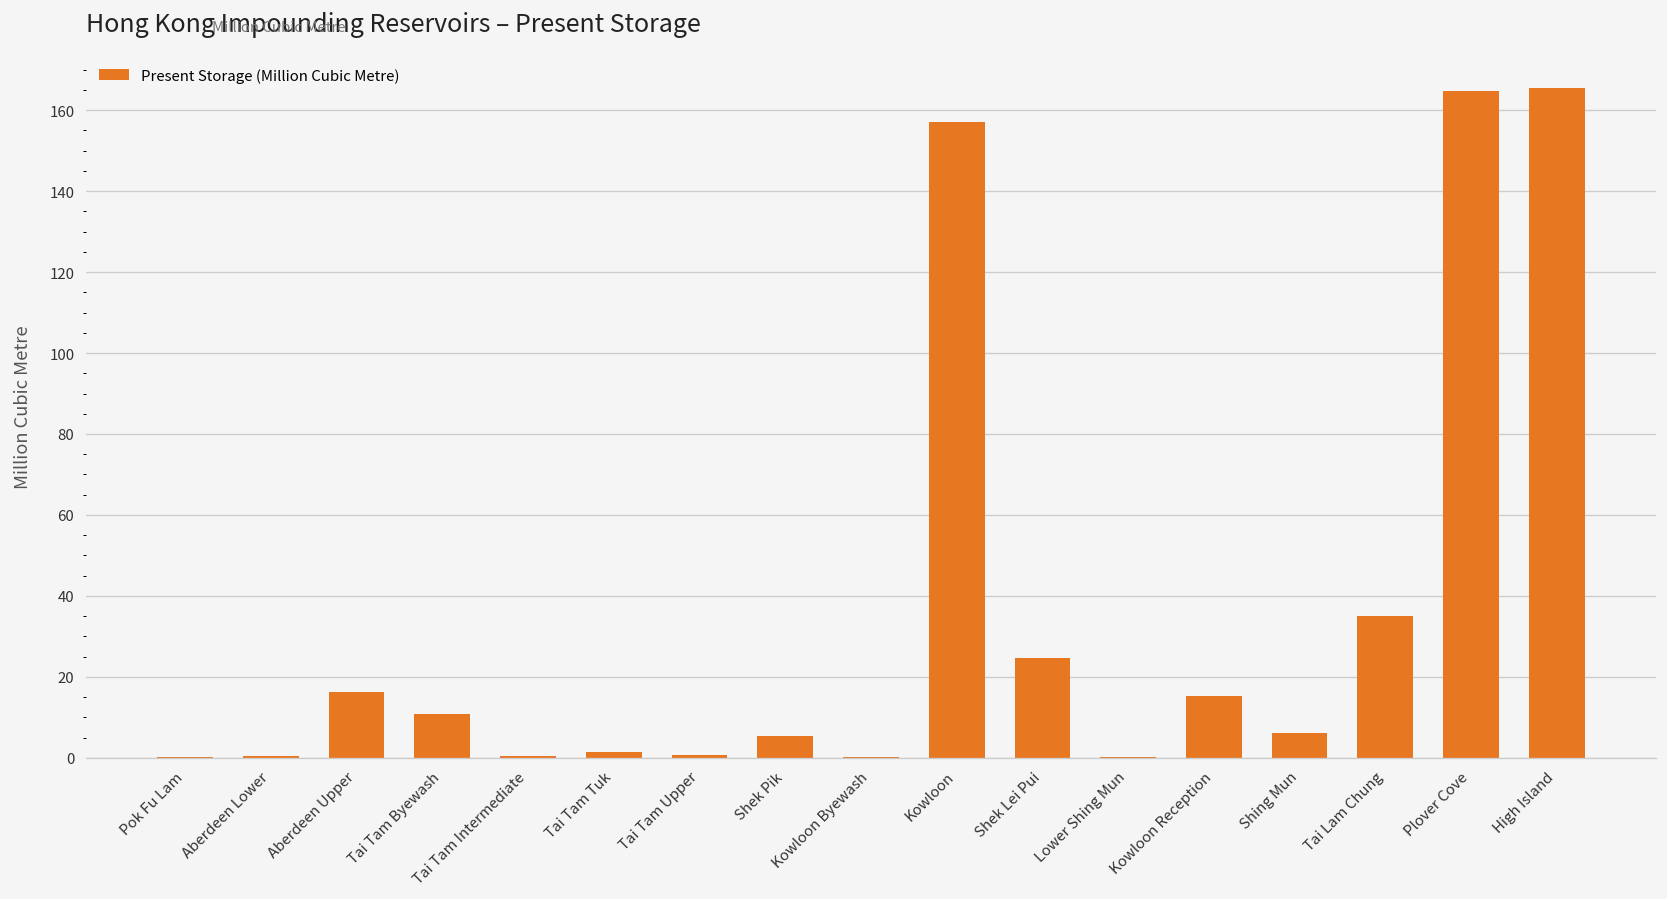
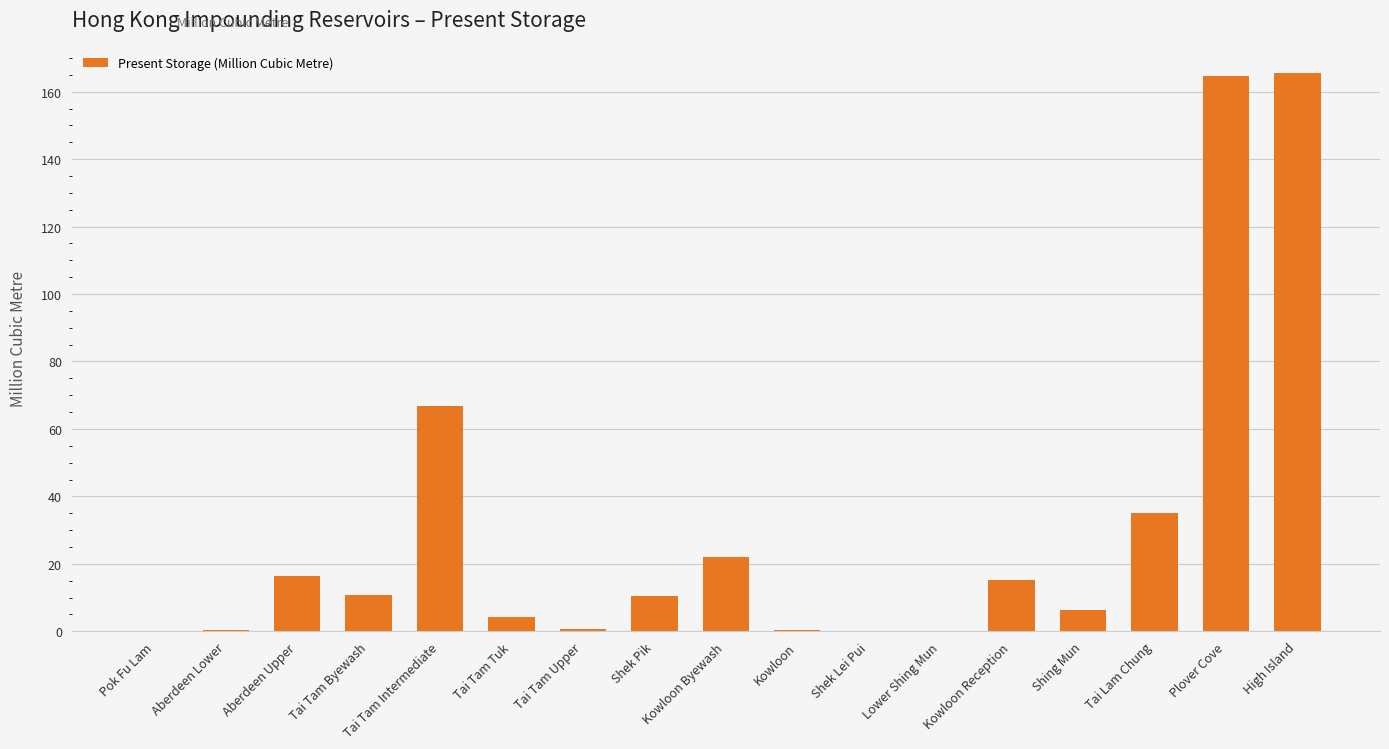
  {
    "Aberdeen Upper": 16,
    "Tai Tam Byewash": 11,
-   "Tai Tam Intermediate": 1,
-   "Tai Tam Tuk": 1,
-   "Shek Pik": 5,
-   "Kowloon Byewash": 0,
-   "Kowloon": 157,
-   "Shek Lei Pui": 25,
+   "Tai Tam Intermediate": 67,
+   "Tai Tam Tuk": 4,
+   "Shek Pik": 10,
+   "Kowloon Byewash": 22,
+   "Kowloon": 0,
+   "Shek Lei Pui": 0,
    "Kowloon Reception": 15,
    "Shing Mun": 6,
    "Tai Lam Chung": 35,
    "Plover Cove": 165,
    "High Island": 165
  }
